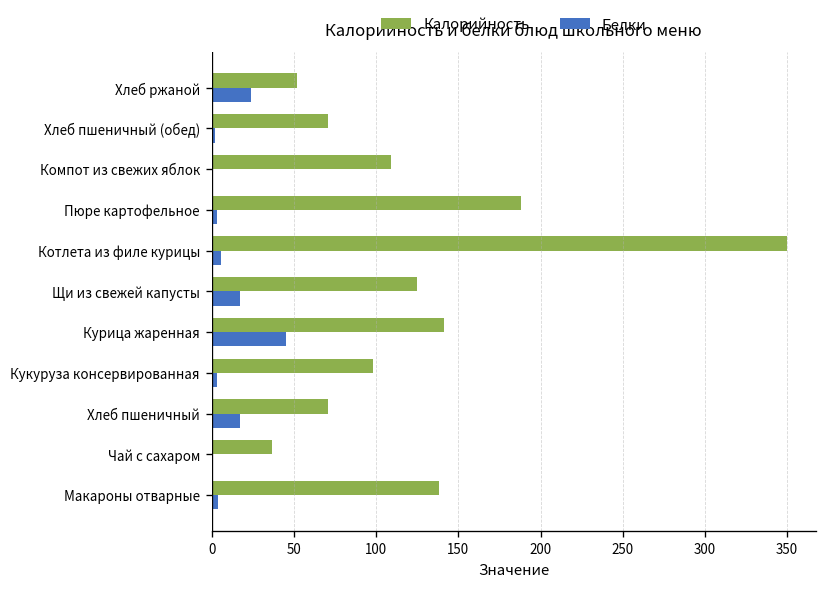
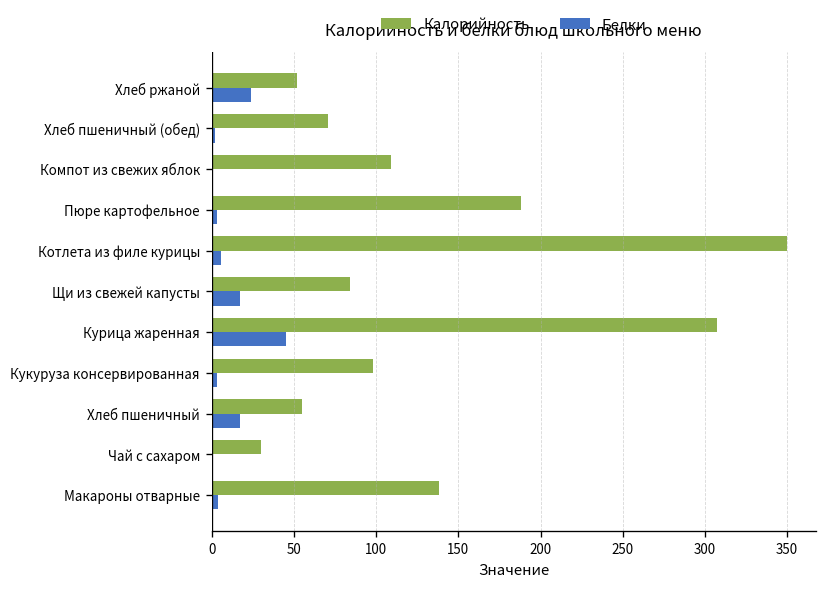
  {
    "Калорийность": {
      "Хлеб ржаной": 52,
      "Хлеб пшеничный (обед)": 71,
      "Компот из свежих яблок": 109,
      "Пюре картофельное": 188,
      "Котлета из филе курицы": 350,
-     "Щи из свежей капусты": 125,
-     "Курица жаренная": 141,
+     "Щи из свежей капусты": 84,
+     "Курица жаренная": 307,
      "Кукуруза консервированная": 98,
-     "Хлеб пшеничный": 71,
-     "Чай с сахаром": 37,
+     "Хлеб пшеничный": 55,
+     "Чай с сахаром": 30,
      "Макароны отварные": 138
    },
    "Белки": {
      "Хлеб ржаной": 24,
      "Хлеб пшеничный (обед)": 2,
      "Компот из свежих яблок": 0,
      "Пюре картофельное": 3,
      "Котлета из филе курицы": 6,
      "Щи из свежей капусты": 17,
      "Курица жаренная": 45,
      "Кукуруза консервированная": 3,
      "Хлеб пшеничный": 17,
      "Чай с сахаром": 0,
      "Макароны отварные": 4
    }
  }
